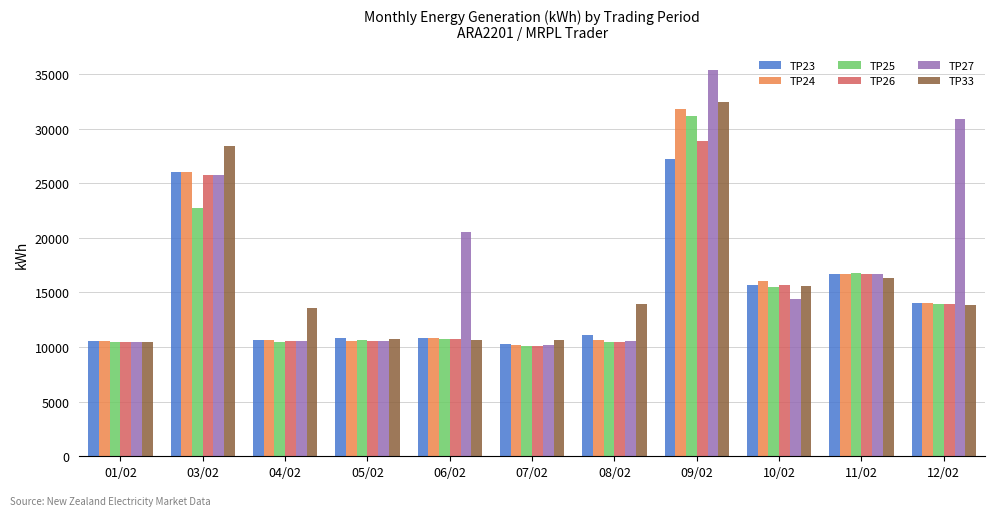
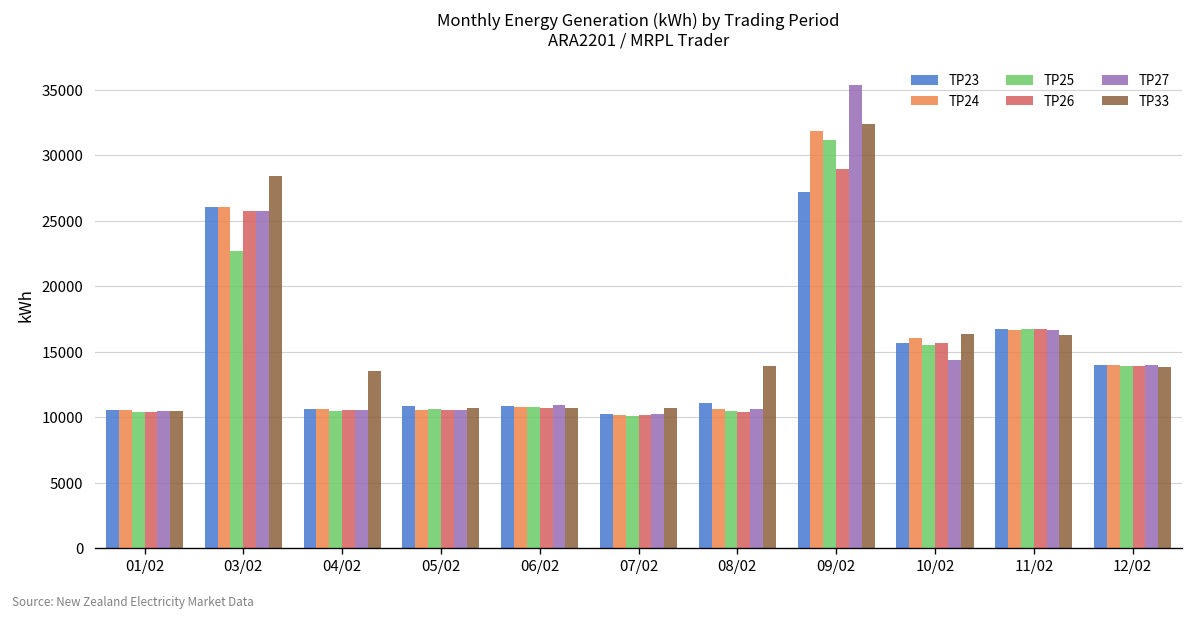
  {
    "TP23": {
      "01/02": 10600,
      "03/02": 26000,
      "04/02": 10600,
      "05/02": 10900,
      "06/02": 10900,
      "07/02": 10300,
      "08/02": 11100,
      "09/02": 27200,
      "10/02": 15700,
      "11/02": 16700,
      "12/02": 14000
    },
    "TP25": {
      "01/02": 10400,
      "03/02": 22700,
      "04/02": 10500,
      "05/02": 10600,
      "06/02": 10800,
      "07/02": 10100,
      "08/02": 10500,
      "09/02": 31200,
      "10/02": 15500,
      "11/02": 16700,
      "12/02": 13900
    },
    "TP27": {
      "01/02": 10500,
      "03/02": 25800,
      "04/02": 10600,
      "05/02": 10600,
-     "06/02": 20500,
+     "06/02": 10900,
      "07/02": 10200,
      "08/02": 10600,
      "09/02": 35400,
      "10/02": 14400,
      "11/02": 16700,
-     "12/02": 30900
+     "12/02": 14000
    },
    "TP33": {
      "01/02": 10500,
      "03/02": 28400,
      "04/02": 13600,
      "05/02": 10700,
      "06/02": 10700,
      "07/02": 10700,
      "08/02": 13900,
      "09/02": 32400,
-     "10/02": 15600,
+     "10/02": 16400,
      "11/02": 16300,
      "12/02": 13900
    }
  }
